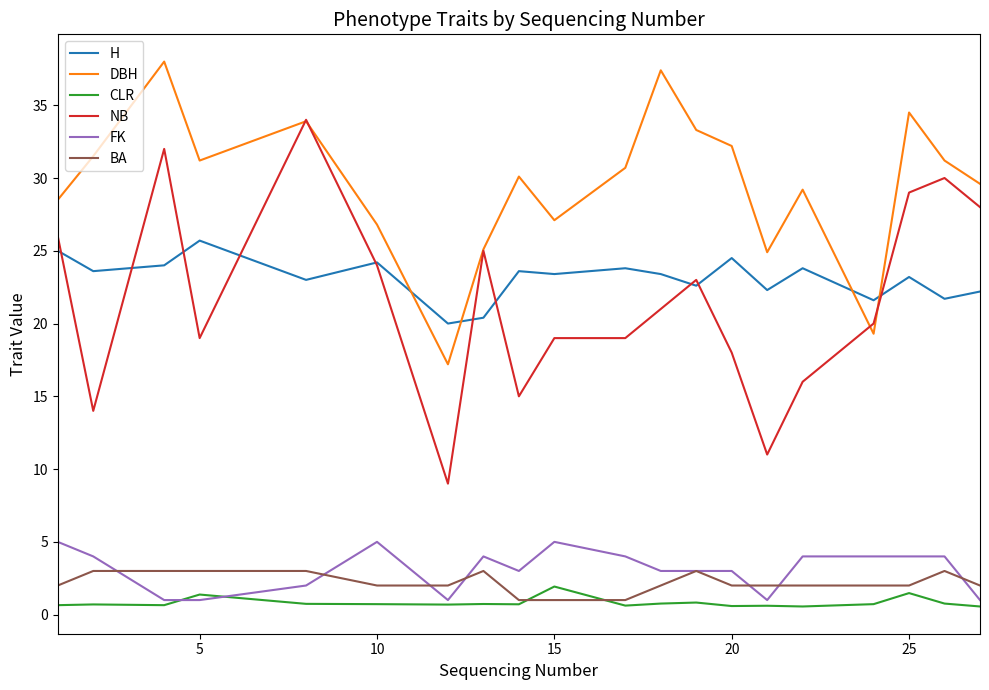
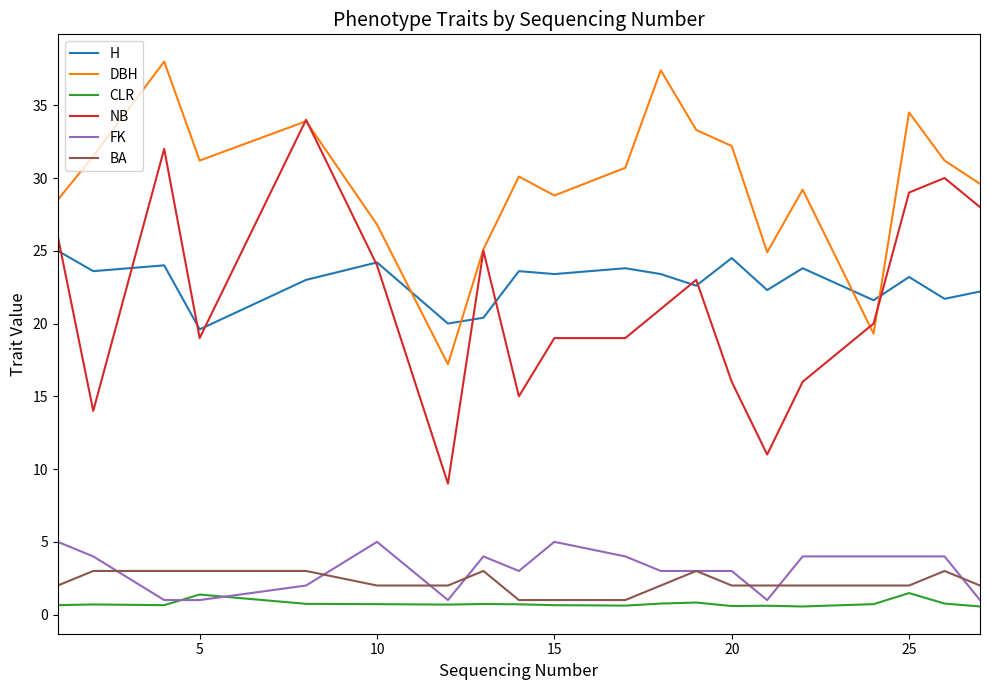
  {
    "H": {
-     "5": 25.7,
+     "5": 19.6,
      "10": 24.2,
      "15": 23.4,
      "20": 24.5,
      "25": 23.2
    },
    "DBH": {
      "5": 31.2,
      "10": 26.8,
-     "15": 27.1,
+     "15": 28.8,
      "20": 32.2,
      "25": 34.5
    },
    "CLR": {
      "5": 1.4,
      "10": 0.7,
-     "15": 1.9,
+     "15": 0.7,
      "20": 0.6,
      "25": 1.5
    },
    "NB": {
      "5": 19,
      "10": 24,
      "15": 19,
-     "20": 18,
+     "20": 16,
      "25": 29
    },
    "FK": {
      "5": 1.0,
      "10": 5.0,
      "15": 5.0,
      "20": 3.0,
      "25": 4.0
    },
    "BA": {
      "5": 3.0,
      "10": 2.0,
      "15": 1.0,
      "20": 2.0,
      "25": 2.0
    }
  }
